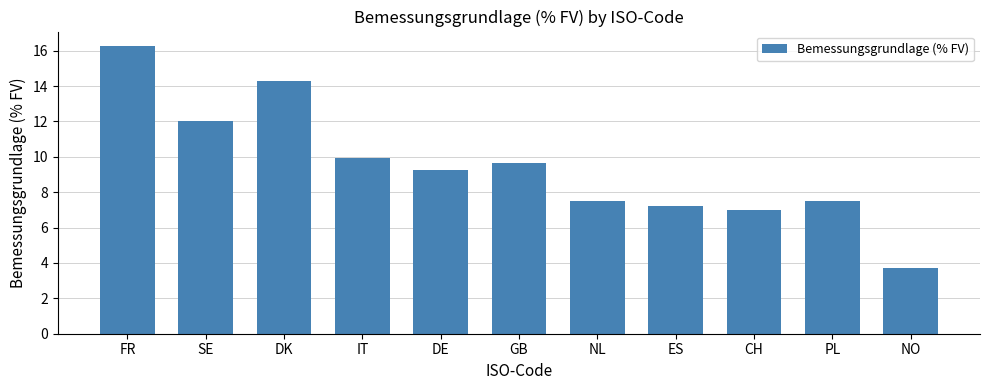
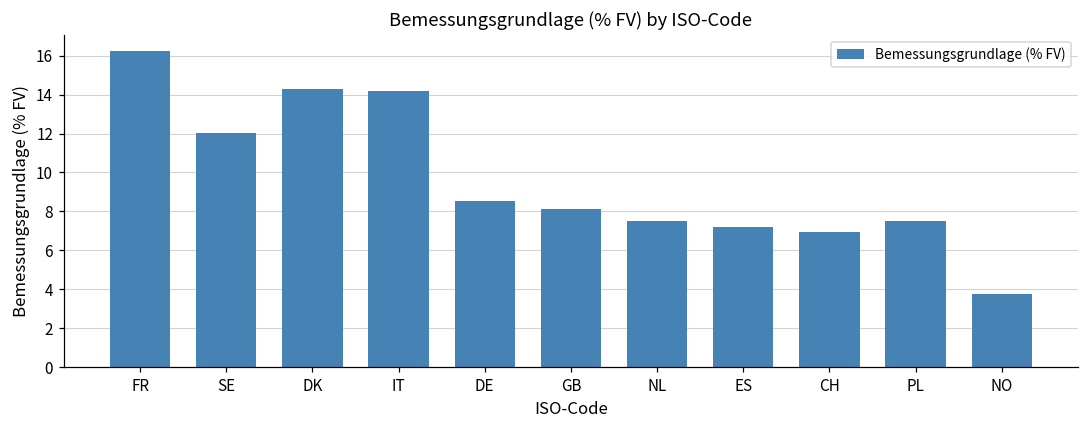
  {
    "FR": 16.3,
    "SE": 12.0,
    "DK": 14.3,
-   "IT": 9.9,
-   "DE": 9.3,
-   "GB": 9.6,
+   "IT": 14.2,
+   "DE": 8.5,
+   "GB": 8.1,
    "NL": 7.5,
    "ES": 7.2,
    "CH": 7.0,
    "PL": 7.5,
    "NO": 3.7
  }
